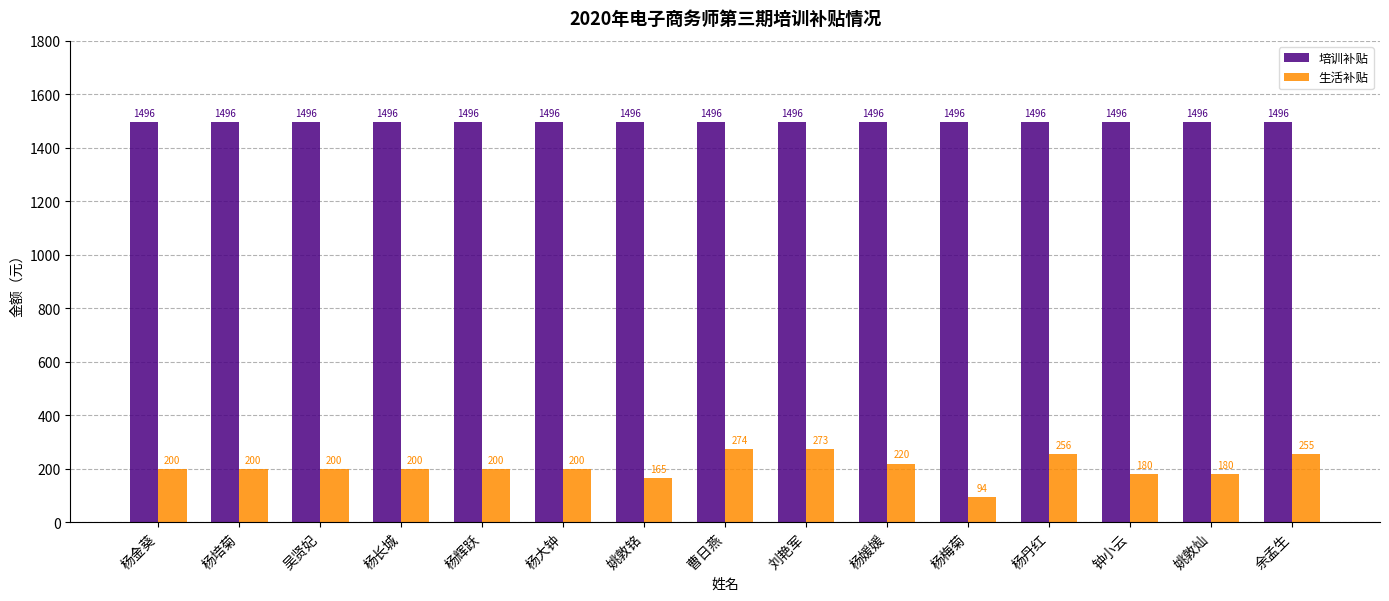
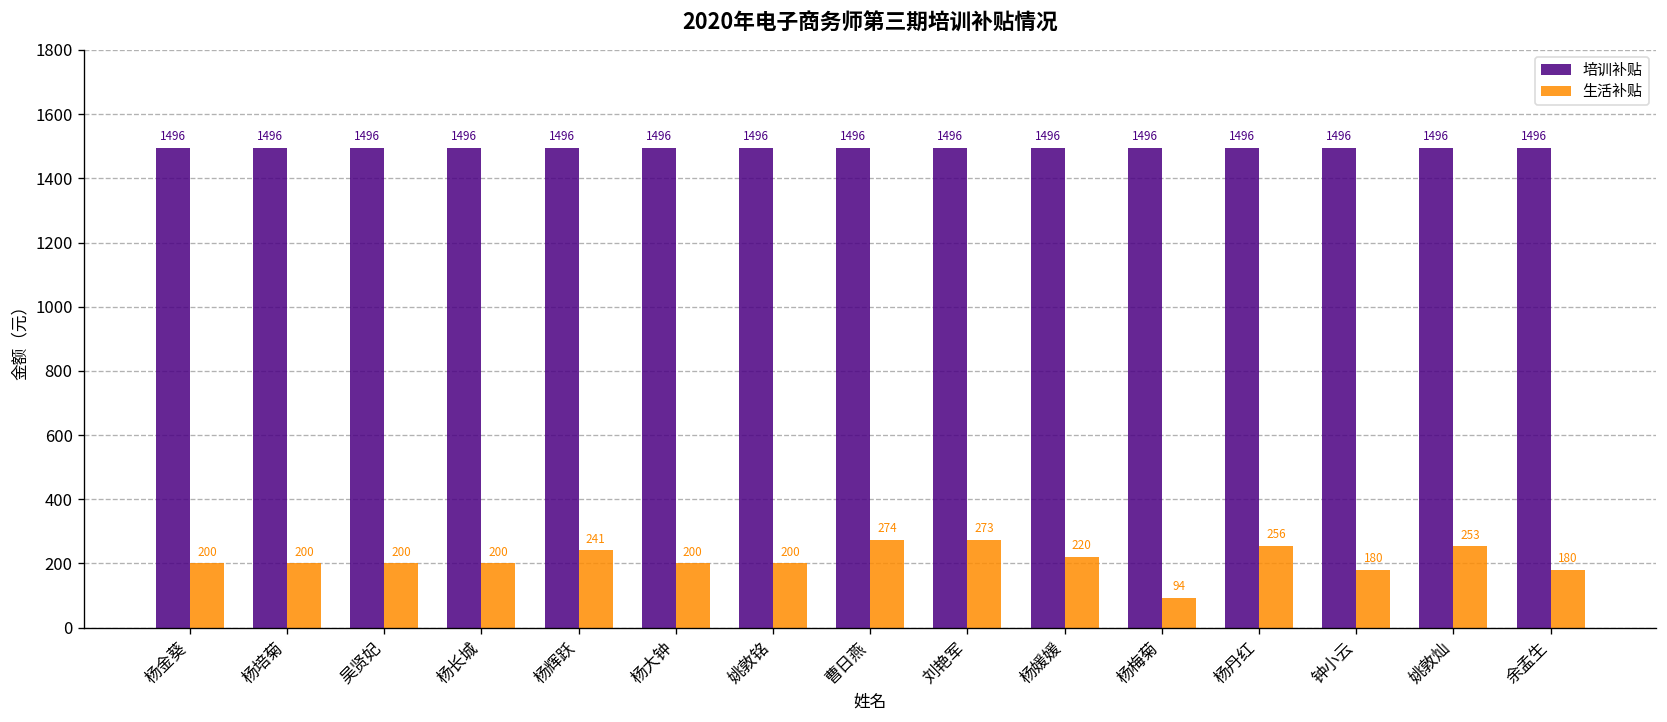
  {
    "培训补贴": {
      "杨金葵": 1496,
      "杨培菊": 1496,
      "吴贤妃": 1496,
      "杨长城": 1496,
      "杨辉跃": 1496,
      "杨大钟": 1496,
      "姚敦铭": 1496,
      "曹日燕": 1496,
      "刘艳军": 1496,
      "杨媛媛": 1496,
      "杨梅菊": 1496,
      "杨丹红": 1496,
      "钟小云": 1496,
      "姚敦灿": 1496,
      "余孟生": 1496
    },
    "生活补贴": {
      "杨金葵": 200,
      "杨培菊": 200,
      "吴贤妃": 200,
      "杨长城": 200,
-     "杨辉跃": 200,
+     "杨辉跃": 241,
      "杨大钟": 200,
-     "姚敦铭": 165,
+     "姚敦铭": 200,
      "曹日燕": 274,
      "刘艳军": 273,
      "杨媛媛": 220,
      "杨梅菊": 94,
      "杨丹红": 256,
      "钟小云": 180,
-     "姚敦灿": 180,
-     "余孟生": 255
+     "姚敦灿": 253,
+     "余孟生": 180
    }
  }
